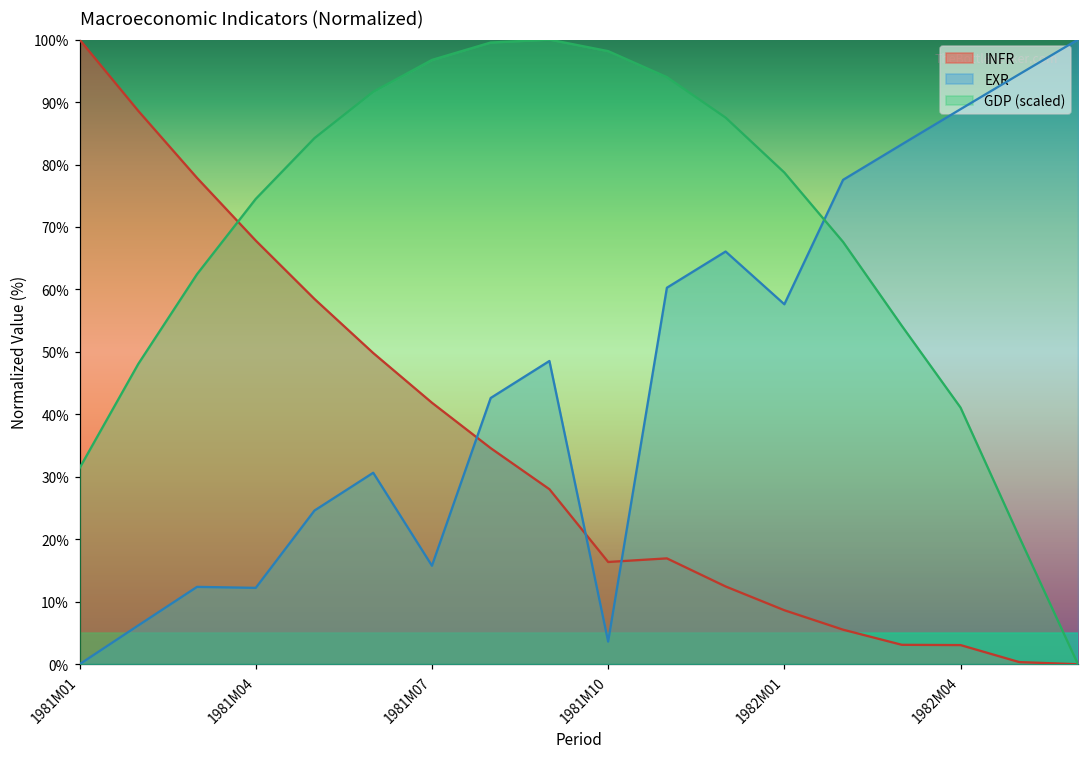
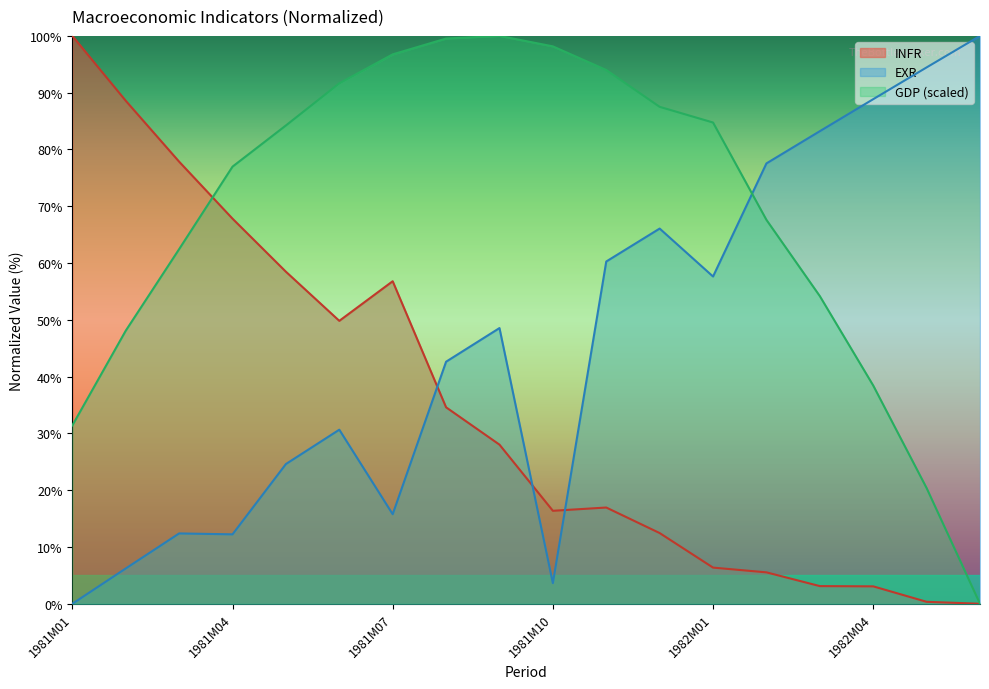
  {
    "INFR": {
      "1981M01": "100%",
      "1981M04": "68%",
-     "1981M07": "42%",
+     "1981M07": "57%",
      "1981M10": "16%",
-     "1982M01": "9%"
+     "1982M01": "6%"
    },
    "EXR": {
      "1981M04": "12%",
      "1981M07": "16%",
      "1982M01": "58%"
    },
    "GDP (scaled)": {
      "1981M01": "31%",
-     "1981M04": "74%",
+     "1981M04": "77%",
      "1981M07": "97%",
      "1981M10": "98%",
-     "1982M01": "79%",
-     "1982M04": "41%"
+     "1982M01": "85%",
+     "1982M04": "38%"
    }
  }
